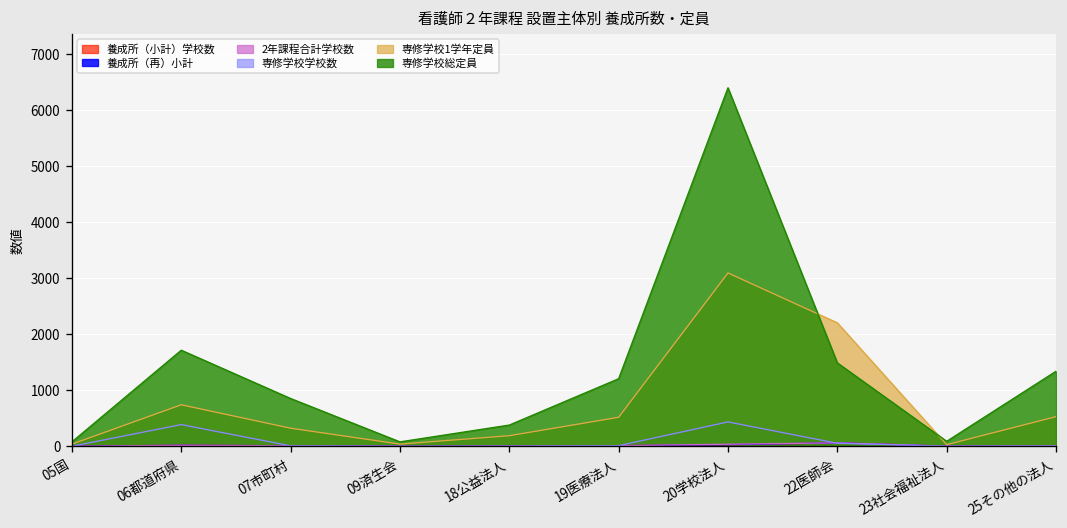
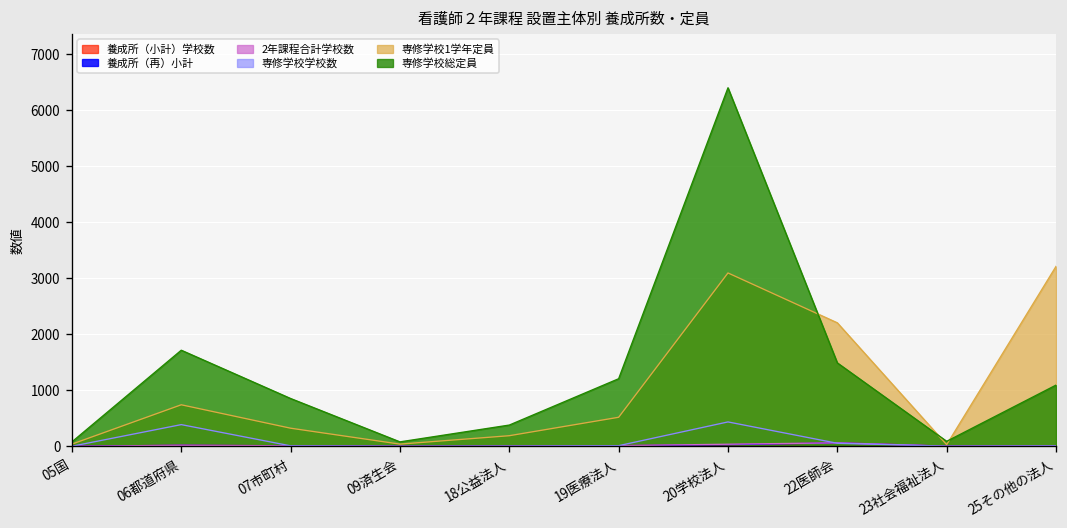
  {
    "専修学校学校数": {
      "06都道府県": 400,
      "20学校法人": 400
    },
    "専修学校1学年定員": {
      "06都道府県": 700,
      "07市町村": 300,
      "18公益法人": 200,
      "19医療法人": 500,
      "20学校法人": 3100,
      "22医師会": 2200,
-     "25その他の法人": 500
+     "25その他の法人": 3200
    },
    "専修学校総定員": {
      "06都道府県": 1700,
      "07市町村": 900,
      "18公益法人": 400,
      "19医療法人": 1200,
      "20学校法人": 6400,
      "22医師会": 1500,
      "23社会福祉法人": 100,
-     "25その他の法人": 1300
+     "25その他の法人": 1100
    }
  }
